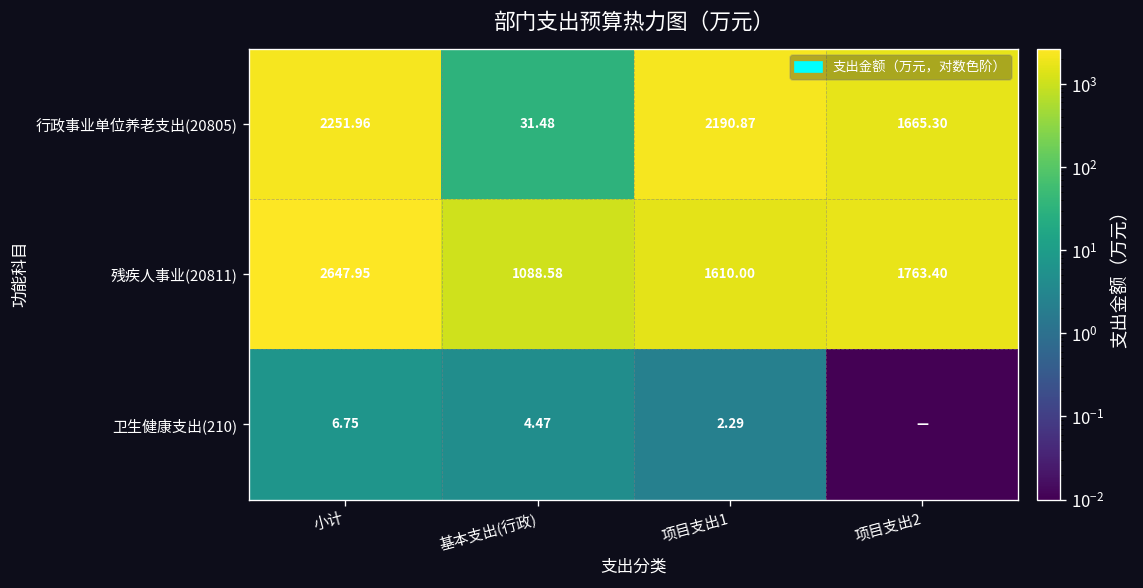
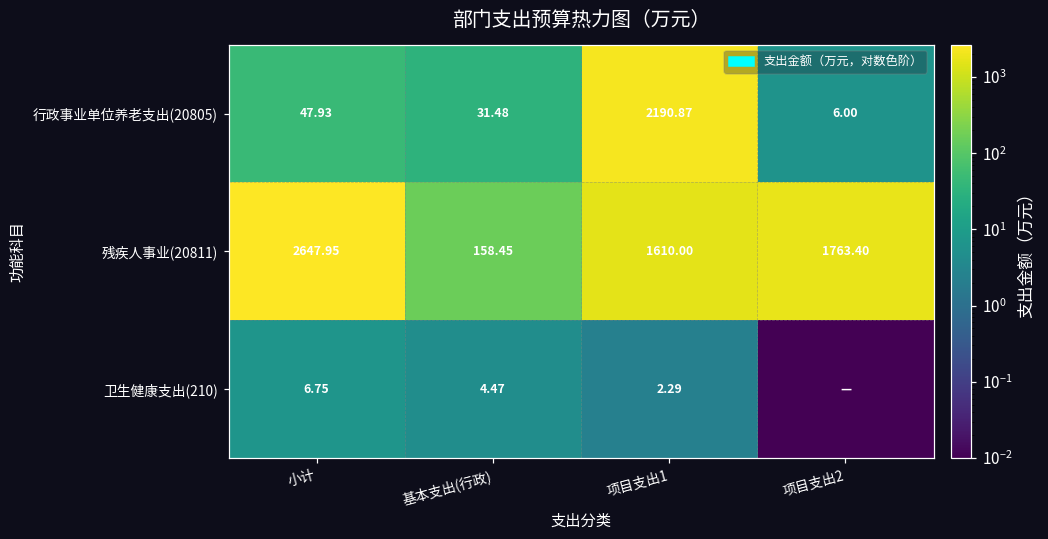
  {
    "行政事业单位养老支出(20805)": {
-     "小计": 2251.96,
+     "小计": 47.93,
      "基本支出(行政)": 31.48,
      "项目支出1": 2190.87,
-     "项目支出2": 1665.30
+     "项目支出2": 6.00
    },
    "残疾人事业(20811)": {
      "小计": 2647.95,
-     "基本支出(行政)": 1088.58,
+     "基本支出(行政)": 158.45,
      "项目支出1": 1610.00,
      "项目支出2": 1763.40
    },
    "卫生健康支出(210)": {
      "小计": 6.75,
      "基本支出(行政)": 4.47,
      "项目支出1": 2.29
    }
  }
